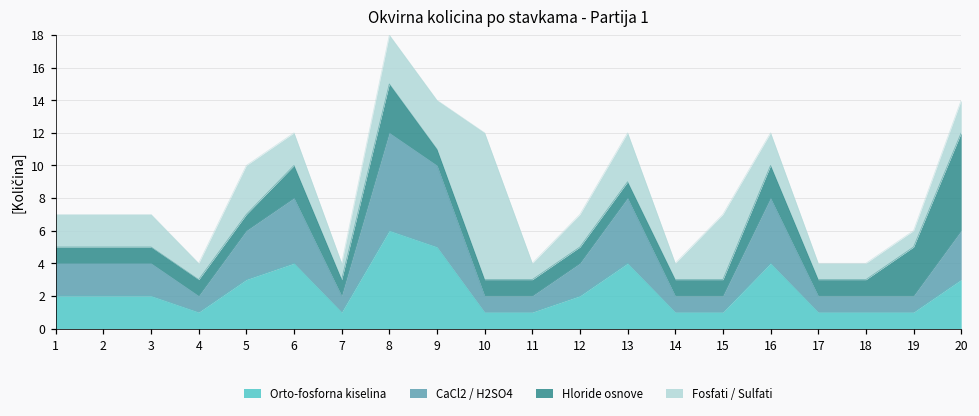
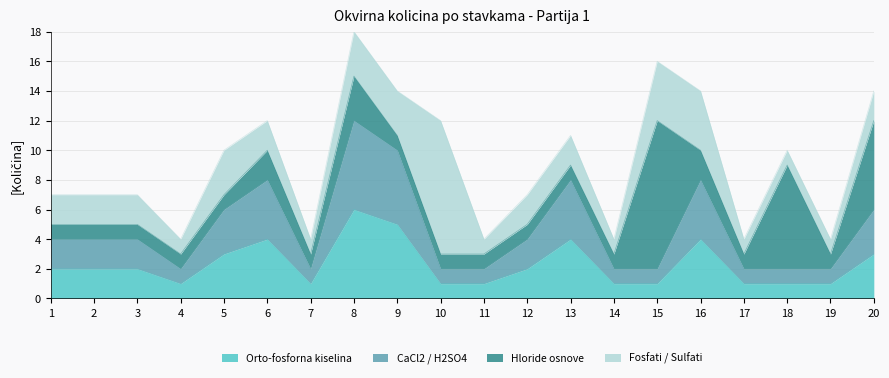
  {
    "Hloride osnove": {
      "1": 1,
      "2": 1,
      "3": 1,
      "4": 1,
      "5": 1,
      "6": 2,
      "7": 1,
      "8": 3,
      "9": 1,
      "10": 1,
      "11": 1,
      "12": 1,
      "13": 1,
      "14": 1,
-     "15": 1,
+     "15": 10,
      "16": 2,
      "17": 1,
-     "18": 1,
-     "19": 3,
+     "18": 7,
+     "19": 1,
      "20": 6
    },
    "Fosfati / Sulfati": {
      "1": 2,
      "2": 2,
      "3": 2,
      "4": 1,
      "5": 3,
      "6": 2,
      "7": 1,
      "8": 3,
      "9": 3,
      "10": 9,
      "11": 1,
      "12": 2,
-     "13": 3,
+     "13": 2,
      "14": 1,
      "15": 4,
-     "16": 2,
+     "16": 4,
      "17": 1,
      "18": 1,
      "19": 1,
      "20": 2
    }
  }
